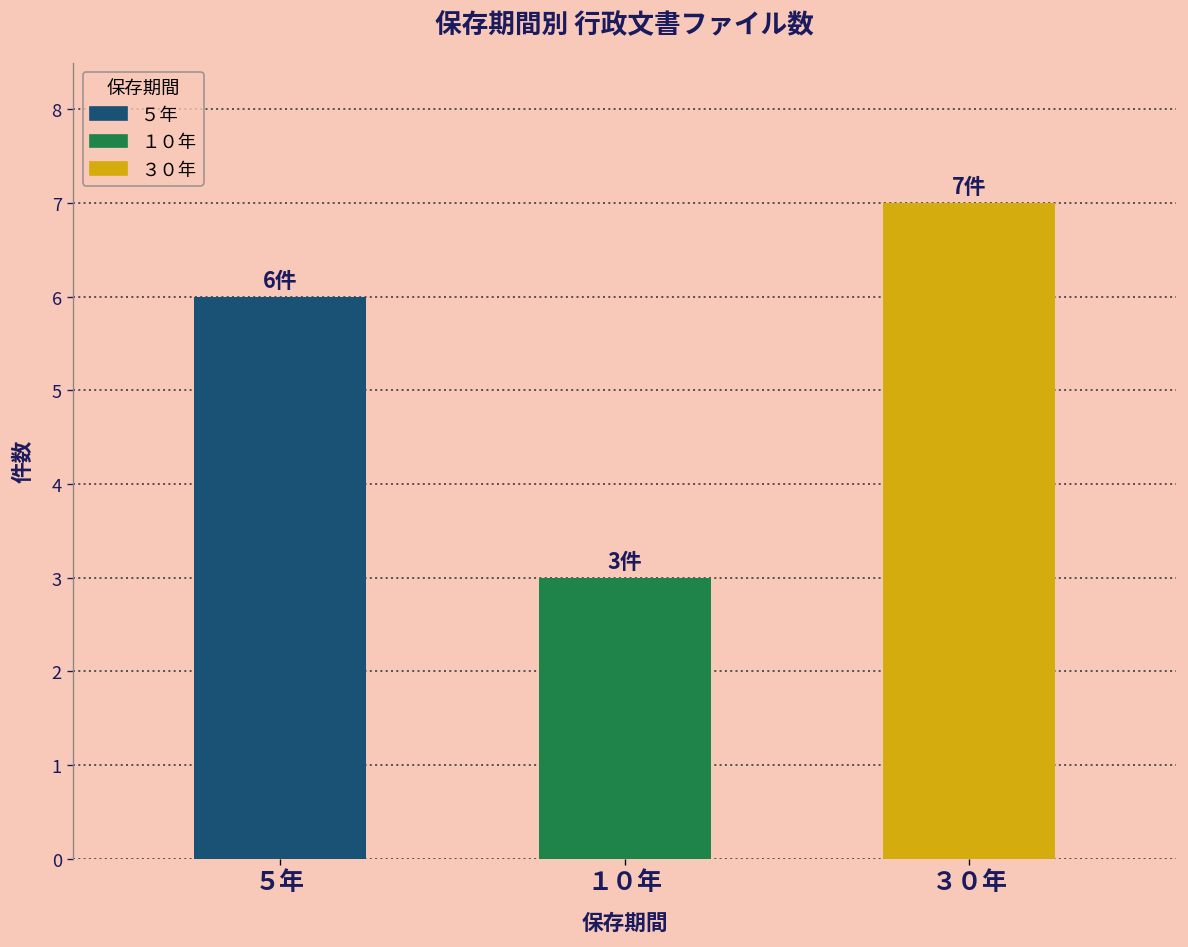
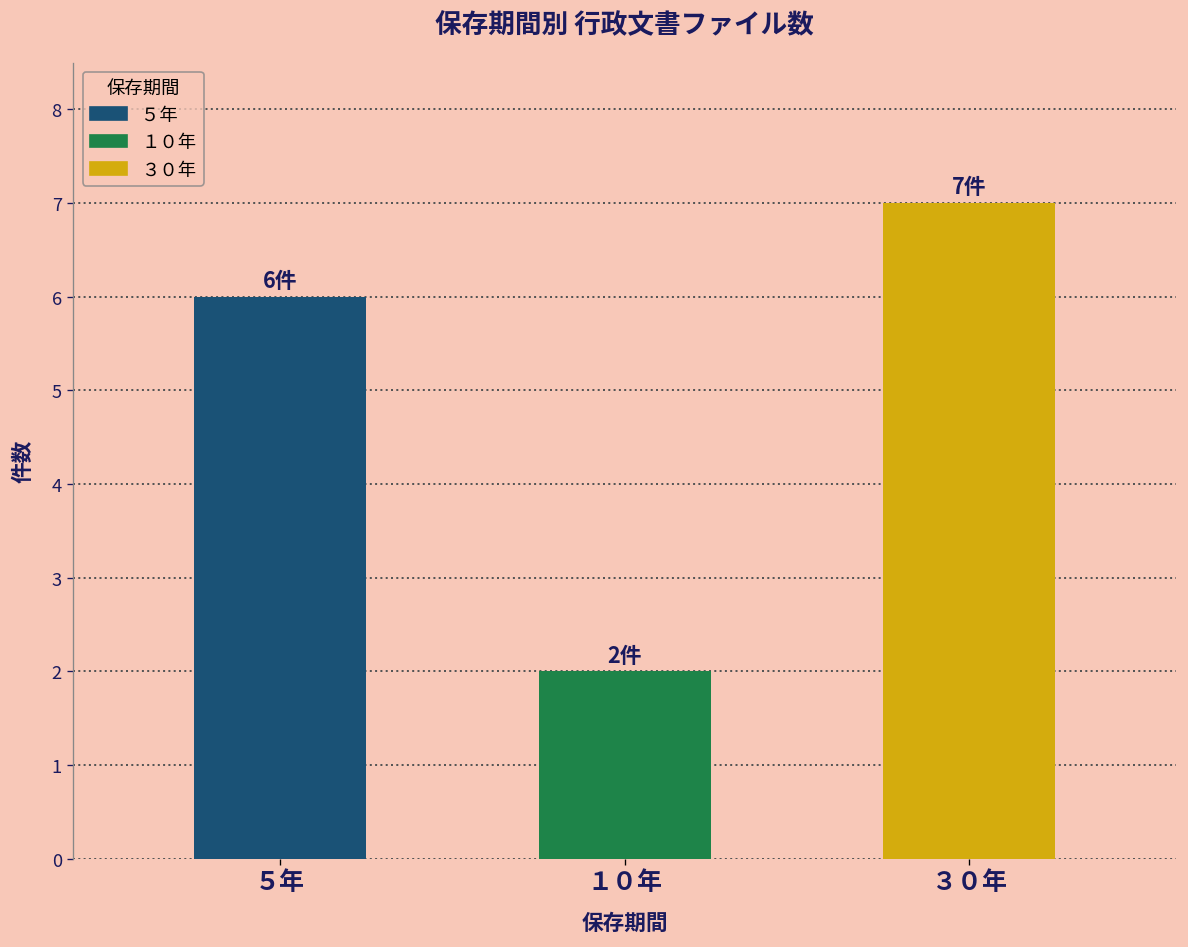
  {
    "５年": "6件",
-   "１０年": "3件",
+   "１０年": "2件",
    "３０年": "7件"
  }
